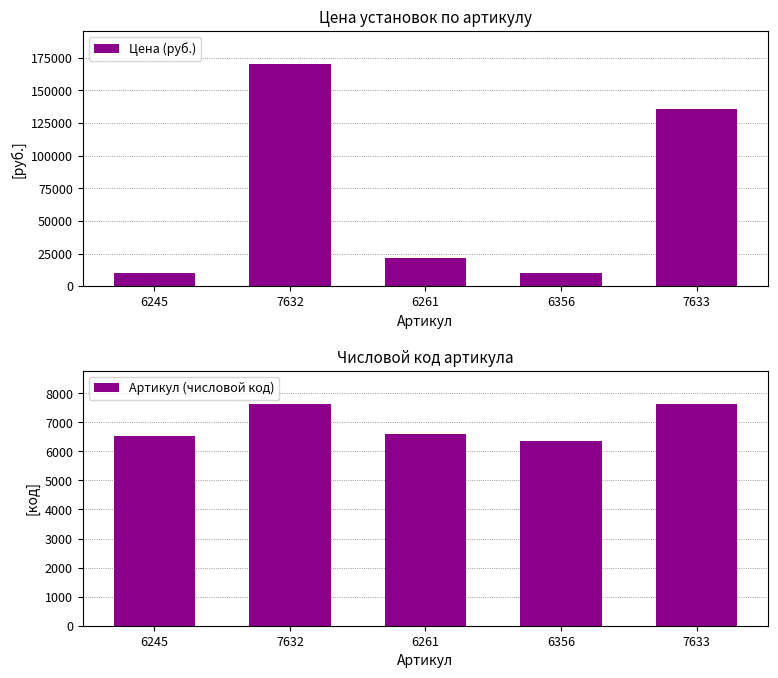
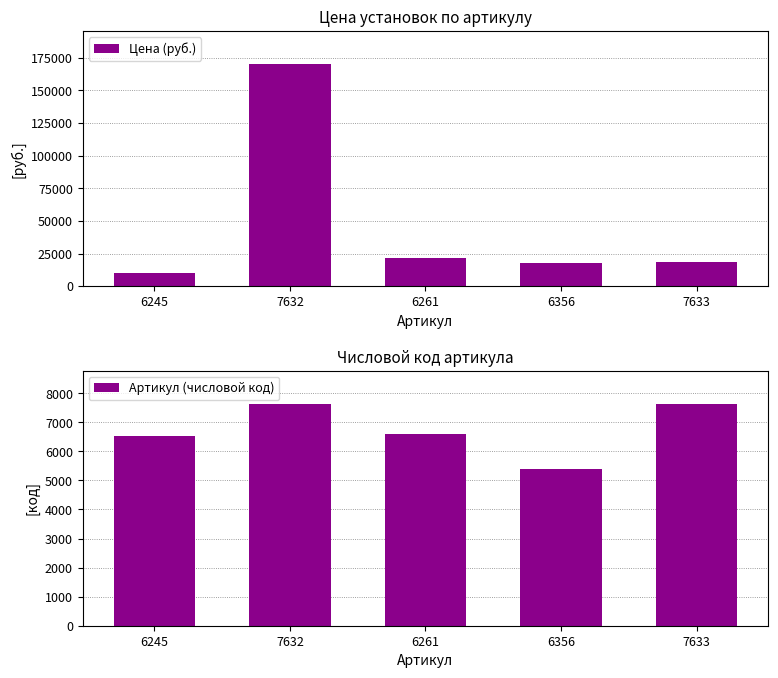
  {
    "Цена установок по артикулу": {
      "6245": 10000,
      "7632": 170000,
      "6261": 22000,
-     "6356": 10000,
-     "7633": 136000
+     "6356": 17000,
+     "7633": 18000
    },
    "Числовой код артикула": {
      "6245": 6500,
      "7632": 7600,
      "6261": 6600,
-     "6356": 6400,
+     "6356": 5400,
      "7633": 7600
    }
  }
